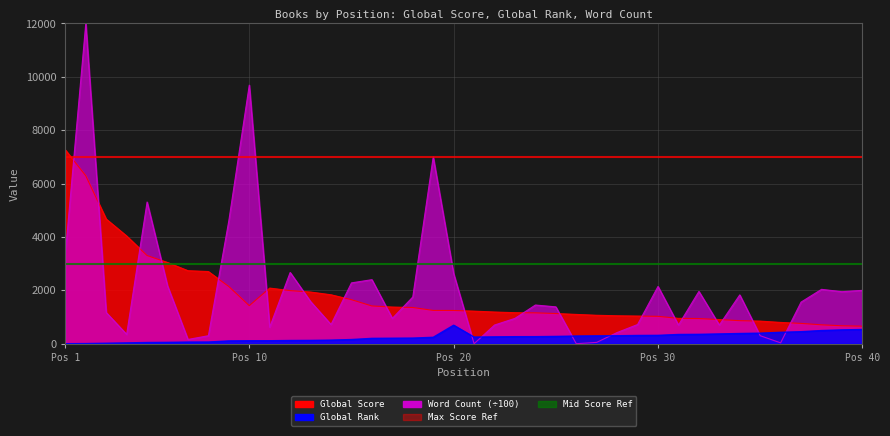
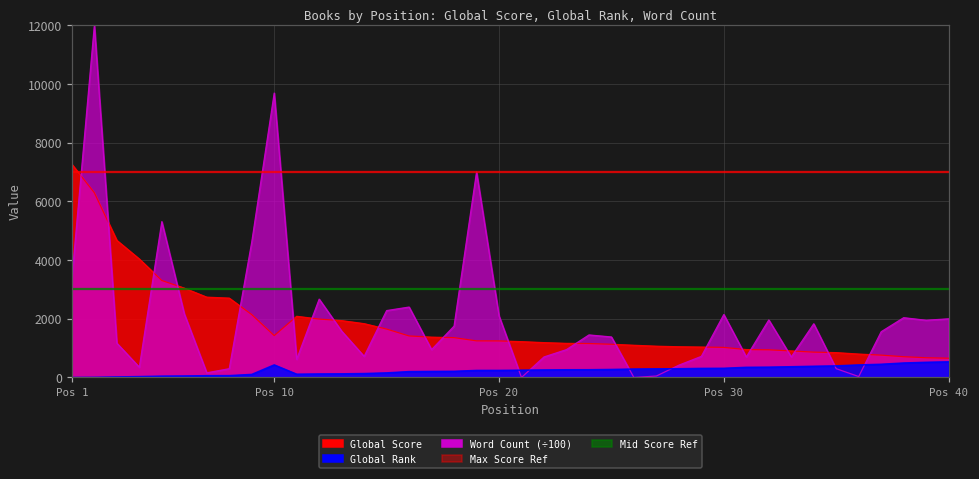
  {
    "Global Score": {
      "Pos 1": 7300,
      "Pos 10": 1400,
      "Pos 20": 1200,
      "Pos 30": 1000,
      "Pos 40": 700
    },
    "Word Count (÷100)": {
      "Pos 1": 3400,
      "Pos 10": 9700,
-     "Pos 20": 2600,
+     "Pos 20": 2100,
      "Pos 30": 2100,
      "Pos 40": 2000
    },
    "Global Rank": {
      "Pos 1": 0,
-     "Pos 10": 100,
-     "Pos 20": 700,
+     "Pos 10": 400,
+     "Pos 20": 200,
      "Pos 30": 300,
      "Pos 40": 500
    }
  }
